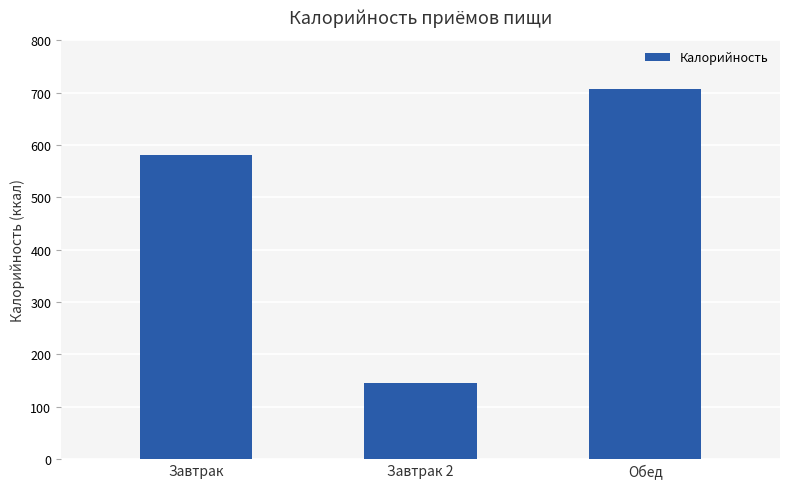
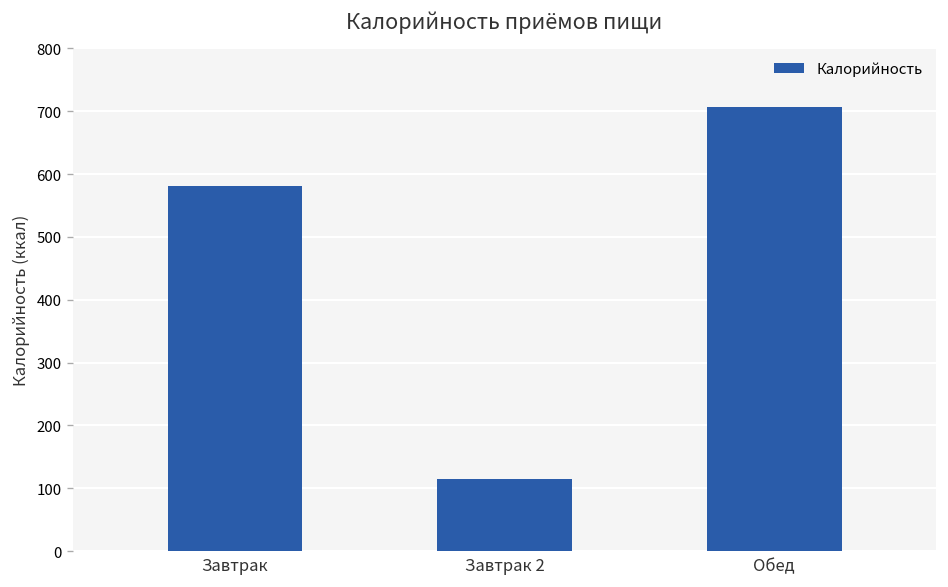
  {
    "Завтрак": 580,
-   "Завтрак 2": 150,
+   "Завтрак 2": 110,
    "Обед": 710
  }
